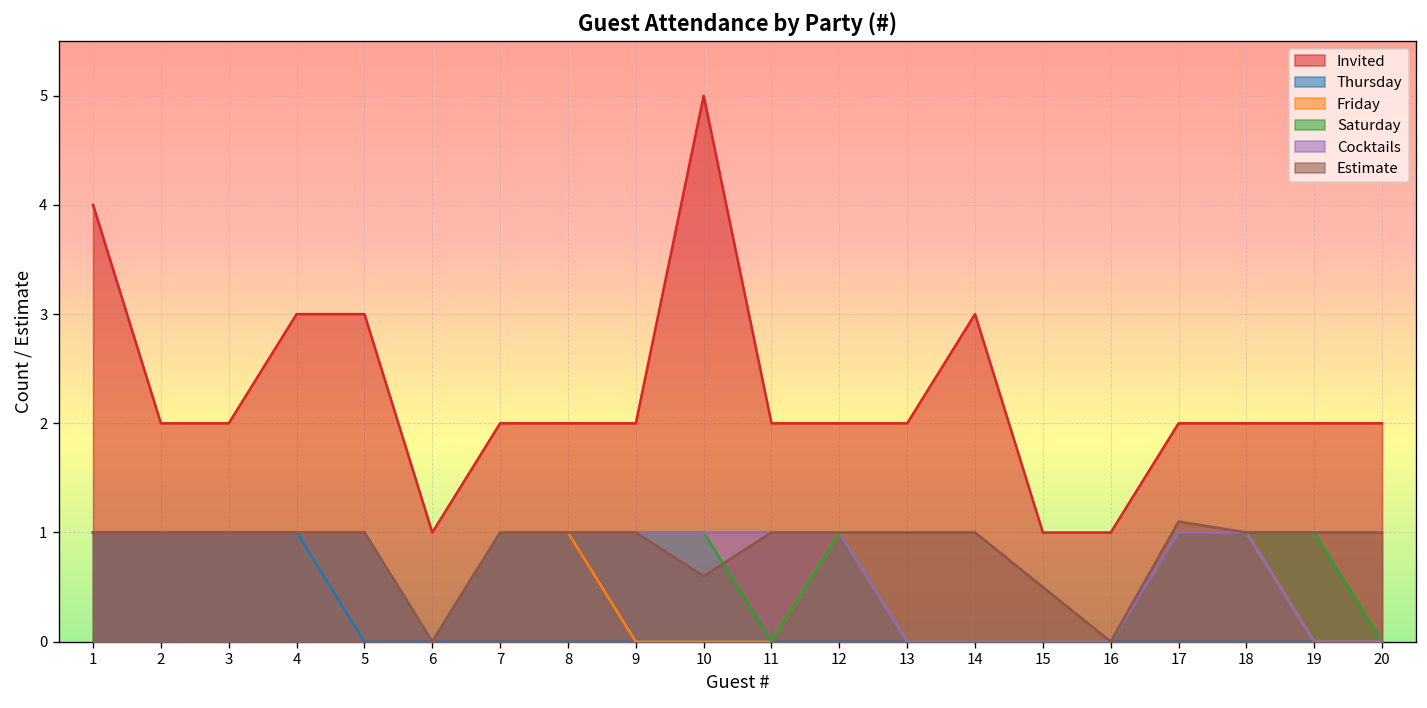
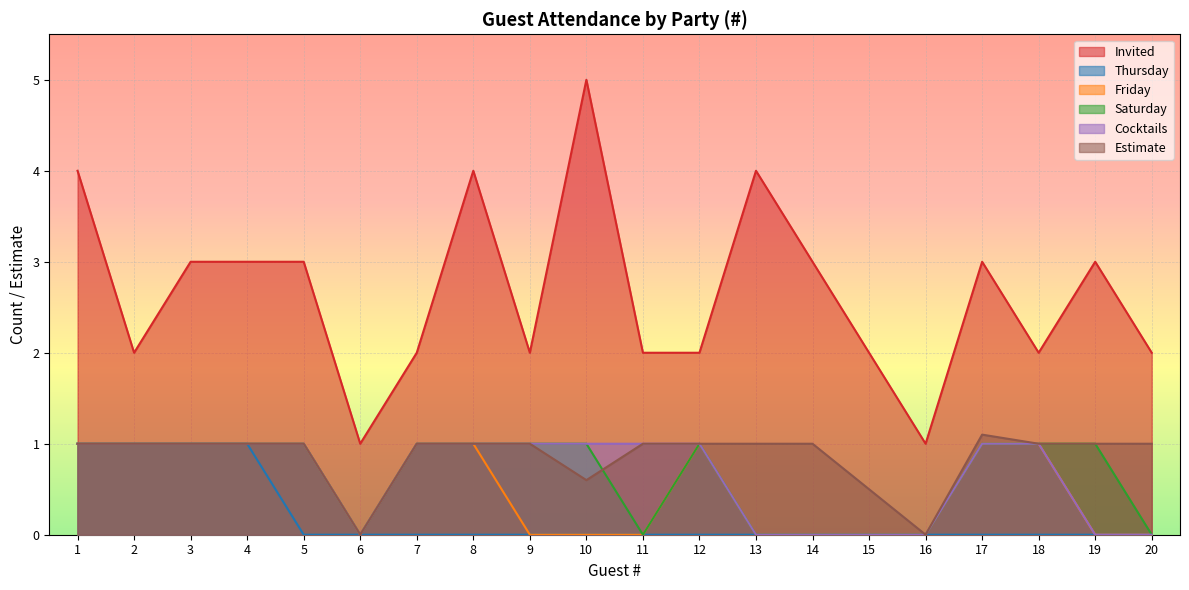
  {
    "Invited": {
      "1": 4,
      "2": 2,
-     "3": 2,
+     "3": 3,
      "4": 3,
      "5": 3,
      "6": 1,
      "7": 2,
-     "8": 2,
+     "8": 4,
      "9": 2,
      "10": 5,
      "11": 2,
      "12": 2,
-     "13": 2,
+     "13": 4,
      "14": 3,
-     "15": 1,
+     "15": 2,
      "16": 1,
-     "17": 2,
+     "17": 3,
      "18": 2,
-     "19": 2,
+     "19": 3,
      "20": 2
    },
    "Thursday": {
      "5": 0,
      "7": 0,
      "8": 0,
      "12": 0,
      "17": 0,
      "18": 0
    },
    "Estimate": {
      "10": 0.6,
      "13": 1,
      "14": 1,
      "15": 0.5,
      "17": 1.1,
      "20": 1
    }
  }
